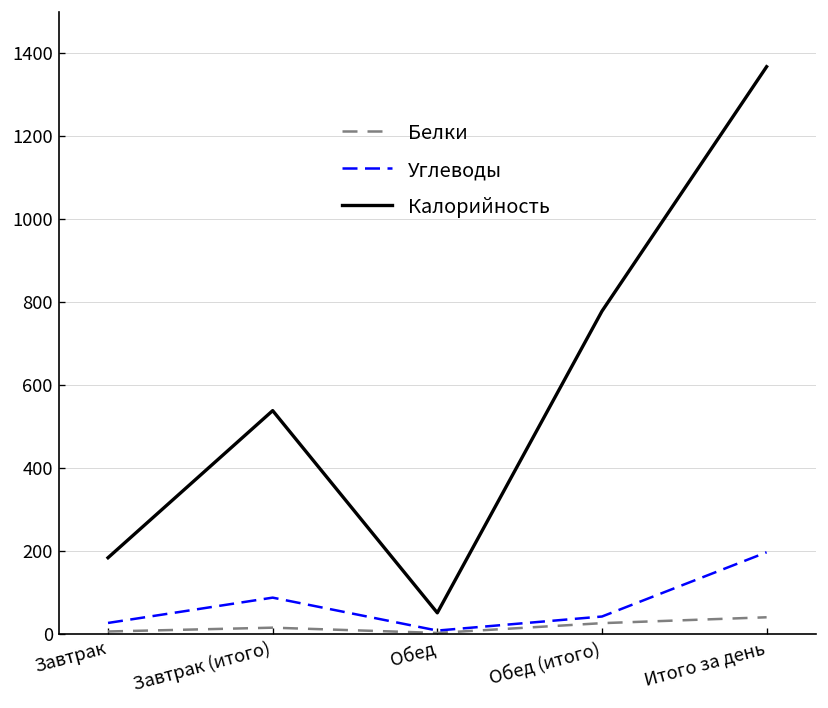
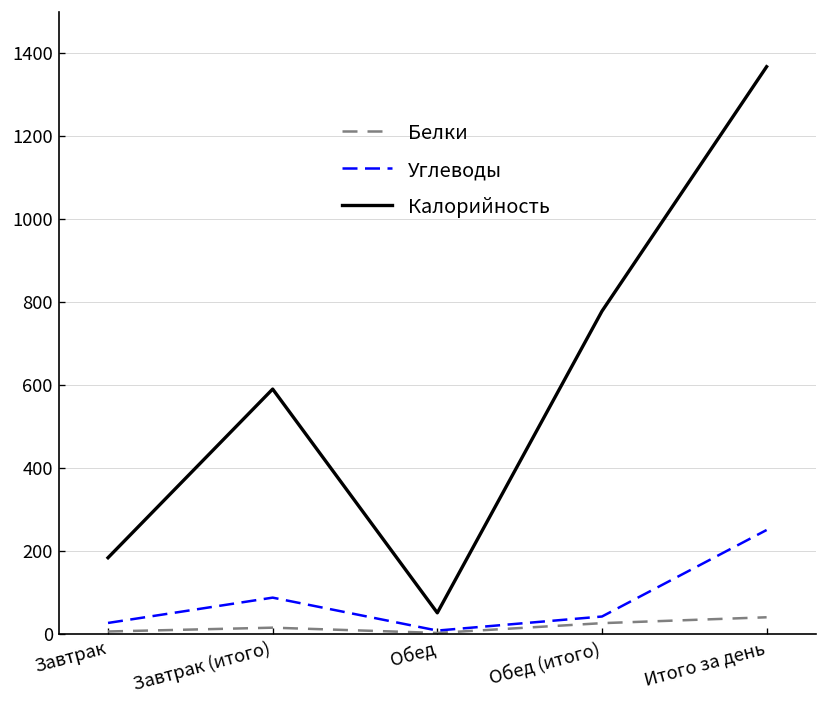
  {
    "Белки": {
      "Завтрак": 10,
      "Завтрак (итого)": 10,
      "Обед (итого)": 30,
      "Итого за день": 40
    },
    "Углеводы": {
      "Завтрак": 30,
      "Завтрак (итого)": 90,
      "Обед (итого)": 40,
-     "Итого за день": 200
+     "Итого за день": 250
    },
    "Калорийность": {
      "Завтрак": 180,
-     "Завтрак (итого)": 540,
+     "Завтрак (итого)": 590,
      "Обед": 50,
      "Обед (итого)": 780,
      "Итого за день": 1370
    }
  }
